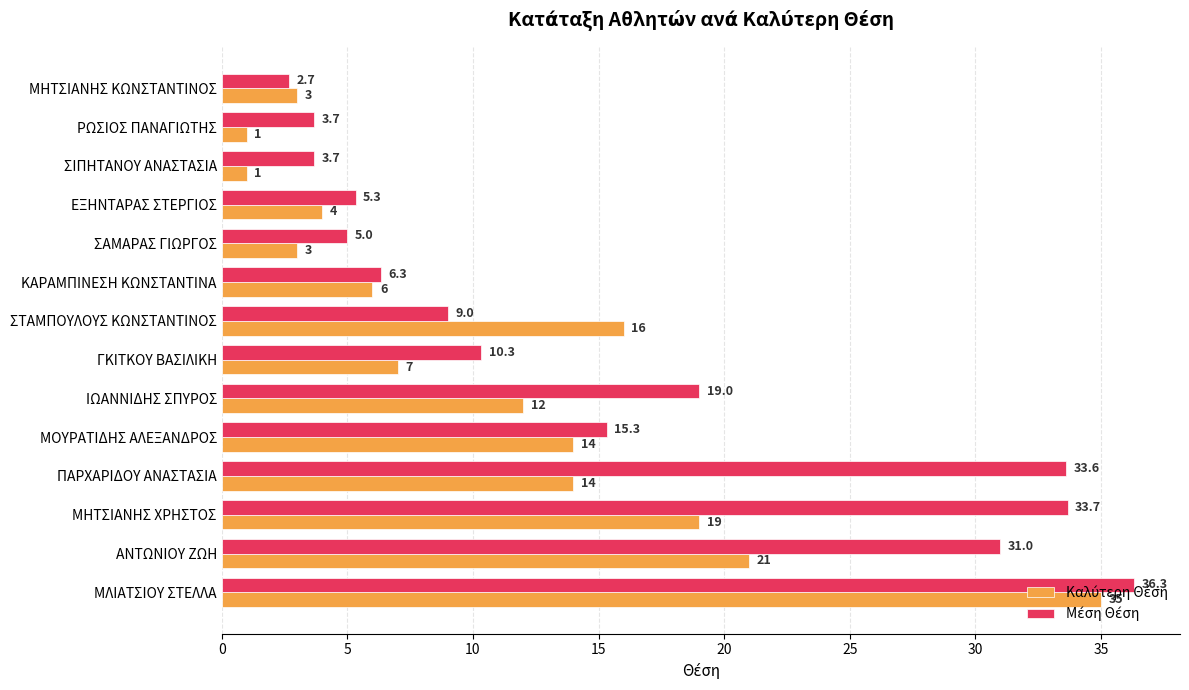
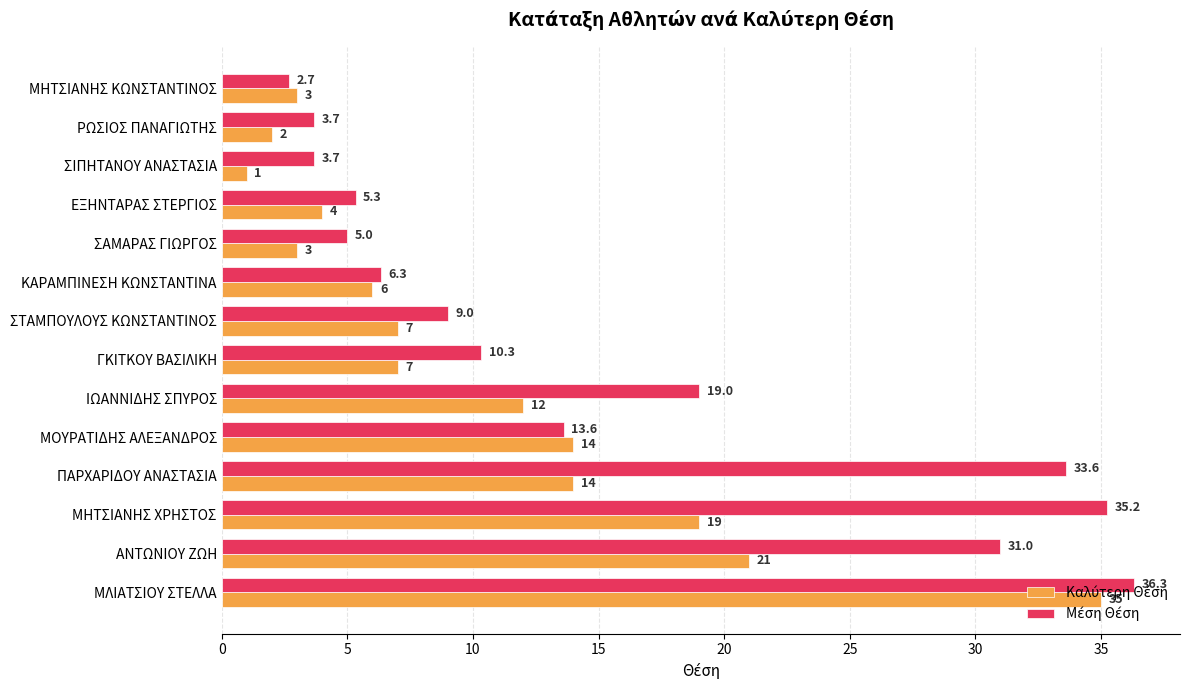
  {
    "Καλύτερη Θέση": {
      "ΜΗΤΣΙΑΝΗΣ ΚΩΝΣΤΑΝΤΙΝΟΣ": 3,
-     "ΡΩΣΙΟΣ ΠΑΝΑΓΙΩΤΗΣ": 1,
+     "ΡΩΣΙΟΣ ΠΑΝΑΓΙΩΤΗΣ": 2,
      "ΣΙΠΗΤΑΝΟΥ ΑΝΑΣΤΑΣΙΑ": 1,
      "ΕΞΗΝΤΑΡΑΣ ΣΤΕΡΓΙΟΣ": 4,
      "ΣΑΜΑΡΑΣ ΓΙΩΡΓΟΣ": 3,
      "ΚΑΡΑΜΠΙΝΕΣΗ ΚΩΝΣΤΑΝΤΙΝΑ": 6,
-     "ΣΤΑΜΠΟΥΛΟΥΣ ΚΩΝΣΤΑΝΤΙΝΟΣ": 16,
+     "ΣΤΑΜΠΟΥΛΟΥΣ ΚΩΝΣΤΑΝΤΙΝΟΣ": 7,
      "ΓΚΙΤΚΟΥ ΒΑΣΙΛΙΚΗ": 7,
      "ΙΩΑΝΝΙΔΗΣ ΣΠΥΡΟΣ": 12,
      "ΜΟΥΡΑΤΙΔΗΣ ΑΛΕΞΑΝΔΡΟΣ": 14,
      "ΠΑΡΧΑΡΙΔΟΥ ΑΝΑΣΤΑΣΙΑ": 14,
      "ΜΗΤΣΙΑΝΗΣ ΧΡΗΣΤΟΣ": 19,
      "ΑΝΤΩΝΙΟΥ ΖΩΗ": 21,
      "ΜΛΙΑΤΣΙΟΥ ΣΤΕΛΛΑ": 35
    },
    "Μέση Θέση": {
      "ΜΗΤΣΙΑΝΗΣ ΚΩΝΣΤΑΝΤΙΝΟΣ": 2.7,
      "ΡΩΣΙΟΣ ΠΑΝΑΓΙΩΤΗΣ": 3.7,
      "ΣΙΠΗΤΑΝΟΥ ΑΝΑΣΤΑΣΙΑ": 3.7,
      "ΕΞΗΝΤΑΡΑΣ ΣΤΕΡΓΙΟΣ": 5.3,
      "ΣΑΜΑΡΑΣ ΓΙΩΡΓΟΣ": 5.0,
      "ΚΑΡΑΜΠΙΝΕΣΗ ΚΩΝΣΤΑΝΤΙΝΑ": 6.3,
      "ΣΤΑΜΠΟΥΛΟΥΣ ΚΩΝΣΤΑΝΤΙΝΟΣ": 9.0,
      "ΓΚΙΤΚΟΥ ΒΑΣΙΛΙΚΗ": 10.3,
      "ΙΩΑΝΝΙΔΗΣ ΣΠΥΡΟΣ": 19.0,
-     "ΜΟΥΡΑΤΙΔΗΣ ΑΛΕΞΑΝΔΡΟΣ": 15.3,
+     "ΜΟΥΡΑΤΙΔΗΣ ΑΛΕΞΑΝΔΡΟΣ": 13.6,
      "ΠΑΡΧΑΡΙΔΟΥ ΑΝΑΣΤΑΣΙΑ": 33.6,
-     "ΜΗΤΣΙΑΝΗΣ ΧΡΗΣΤΟΣ": 33.7,
+     "ΜΗΤΣΙΑΝΗΣ ΧΡΗΣΤΟΣ": 35.2,
      "ΑΝΤΩΝΙΟΥ ΖΩΗ": 31.0,
      "ΜΛΙΑΤΣΙΟΥ ΣΤΕΛΛΑ": 36.3
    }
  }
